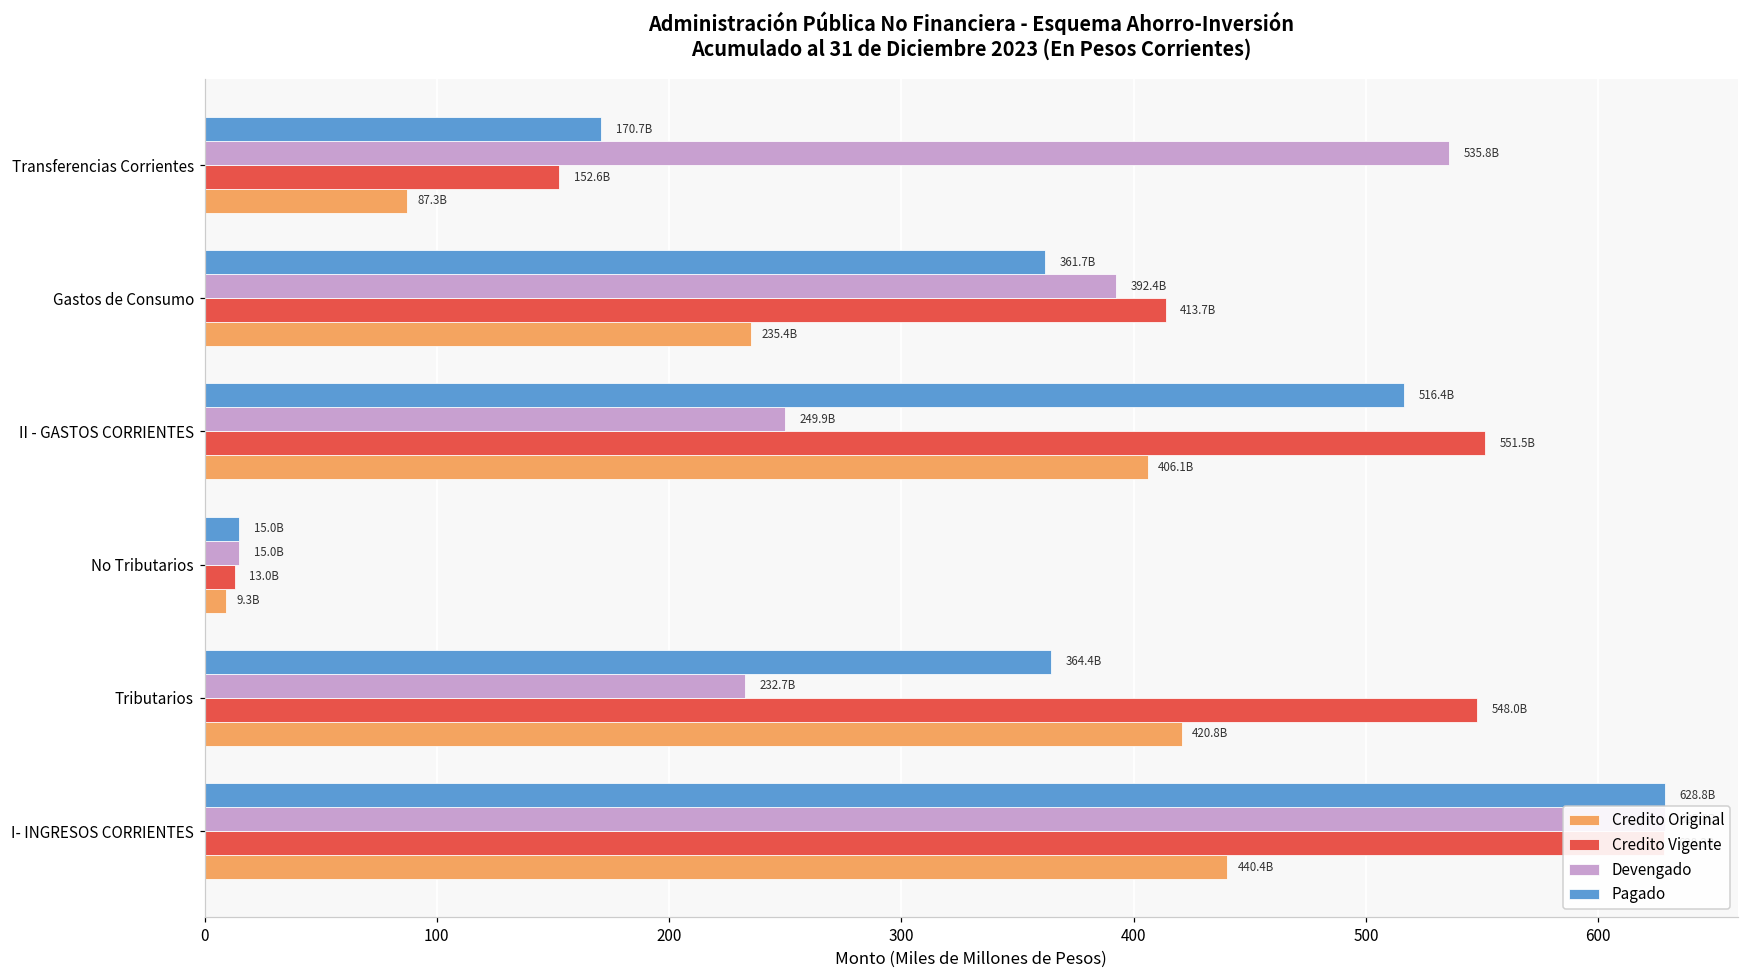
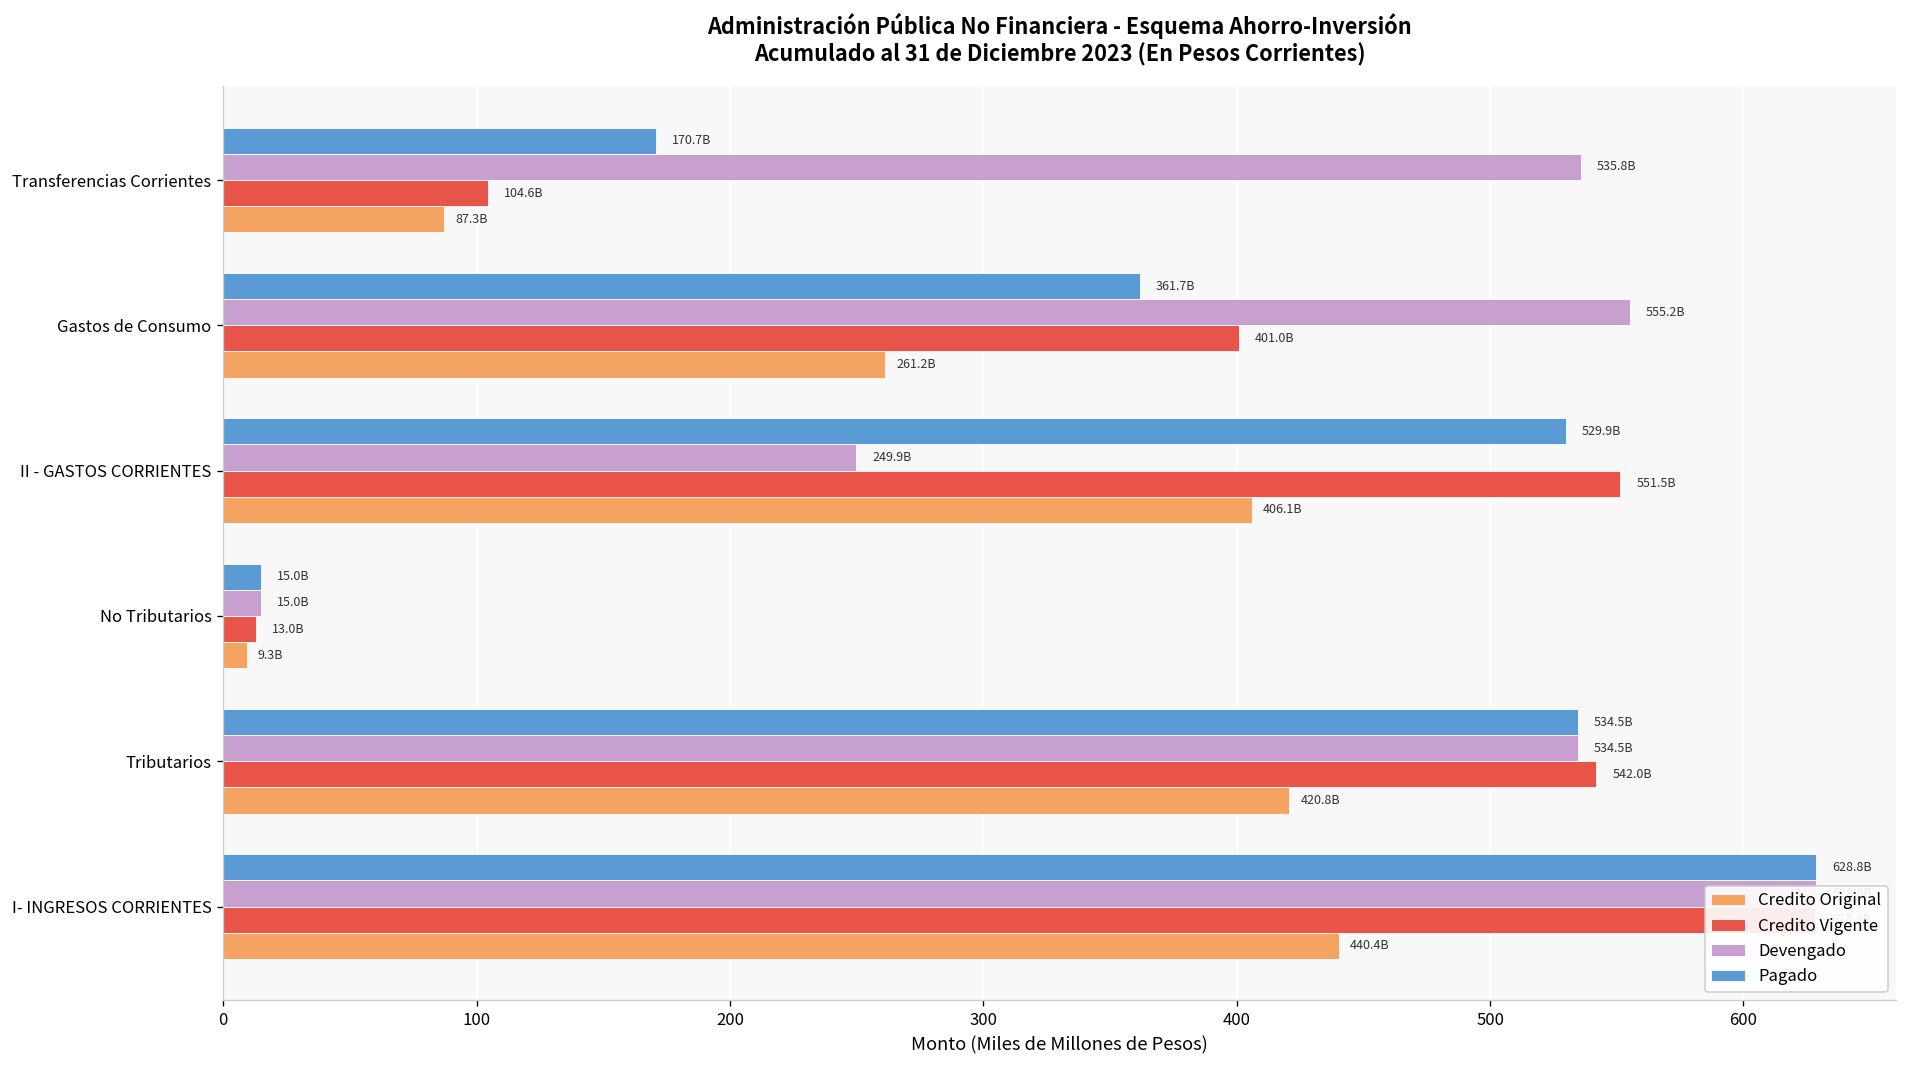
  {
    "Credito Original": {
      "Transferencias Corrientes": "87.3B",
-     "Gastos de Consumo": "235.4B",
+     "Gastos de Consumo": "261.2B",
      "II - GASTOS CORRIENTES": "406.1B",
      "No Tributarios": "9.3B",
      "Tributarios": "420.8B",
      "I- INGRESOS CORRIENTES": "440.4B"
    },
    "Credito Vigente": {
-     "Transferencias Corrientes": "152.6B",
-     "Gastos de Consumo": "413.7B",
+     "Transferencias Corrientes": "104.6B",
+     "Gastos de Consumo": "401.0B",
      "II - GASTOS CORRIENTES": "551.5B",
      "No Tributarios": "13.0B",
-     "Tributarios": "548.0B"
+     "Tributarios": "542.0B"
    },
    "Devengado": {
      "Transferencias Corrientes": "535.8B",
-     "Gastos de Consumo": "392.4B",
+     "Gastos de Consumo": "555.2B",
      "II - GASTOS CORRIENTES": "249.9B",
      "No Tributarios": "15.0B",
-     "Tributarios": "232.7B"
+     "Tributarios": "534.5B"
    },
    "Pagado": {
      "Transferencias Corrientes": "170.7B",
      "Gastos de Consumo": "361.7B",
-     "II - GASTOS CORRIENTES": "516.4B",
+     "II - GASTOS CORRIENTES": "529.9B",
      "No Tributarios": "15.0B",
-     "Tributarios": "364.4B",
+     "Tributarios": "534.5B",
      "I- INGRESOS CORRIENTES": "628.8B"
    }
  }
